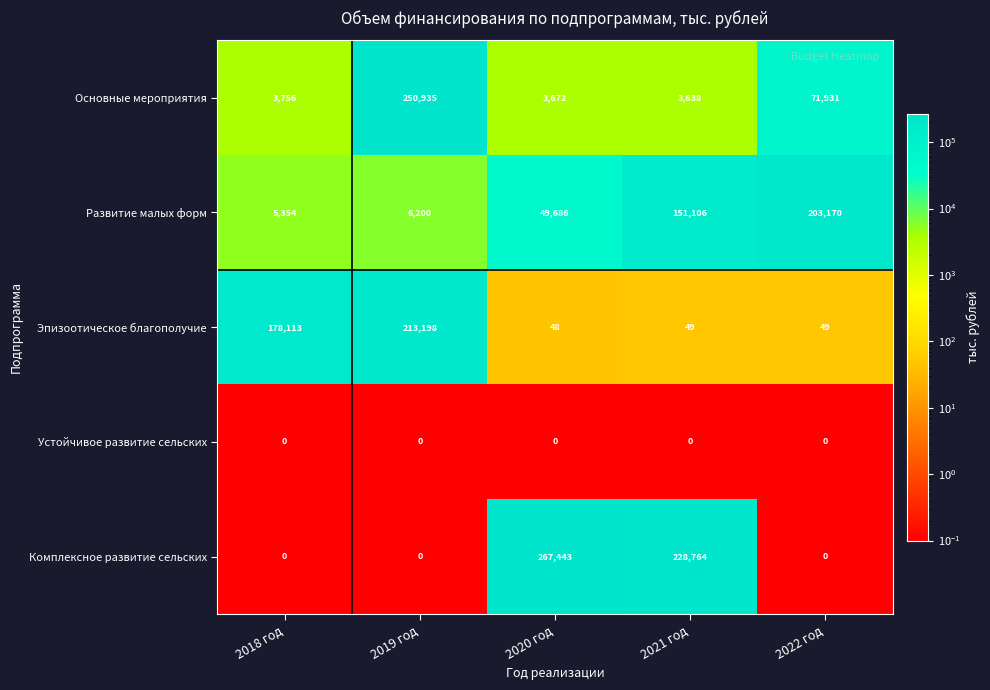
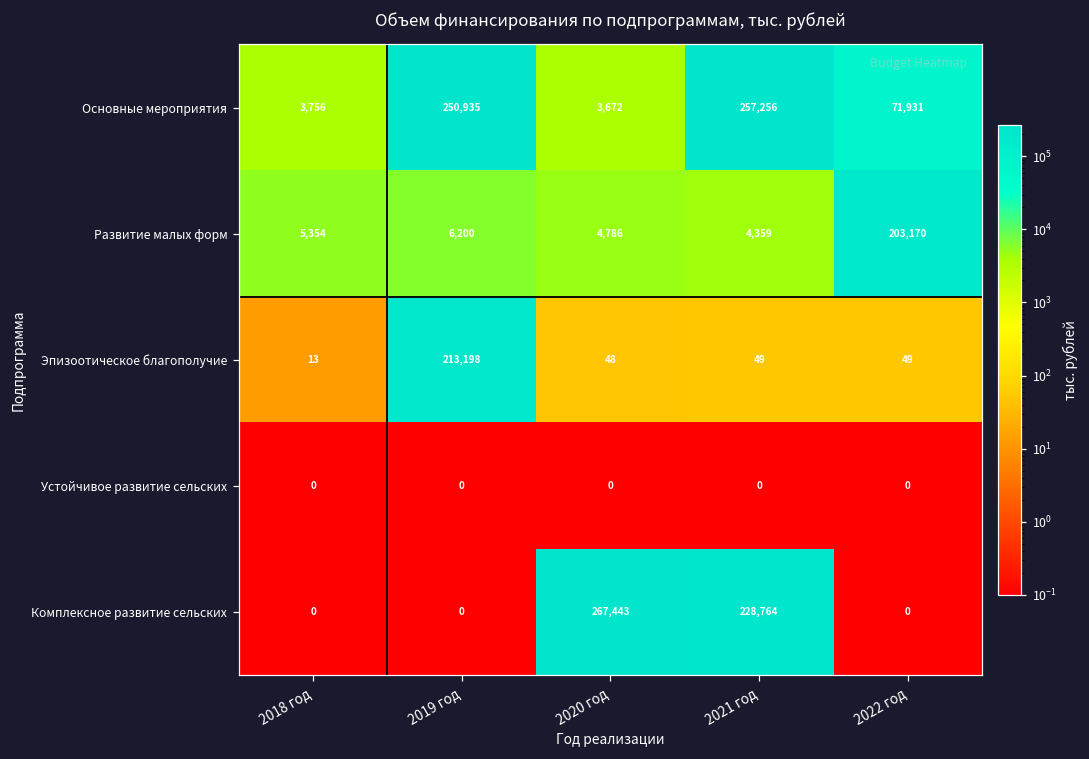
  {
    "Основные мероприятия": {
-     "2021 год": "3,638"
+     "2021 год": "257,256"
    },
    "Развитие малых форм": {
-     "2020 год": "49,686",
-     "2021 год": "151,106"
+     "2020 год": "4,786",
+     "2021 год": "4,359"
    },
    "Эпизоотическое благополучие": {
-     "2018 год": "178,113"
+     "2018 год": "13"
    }
  }
